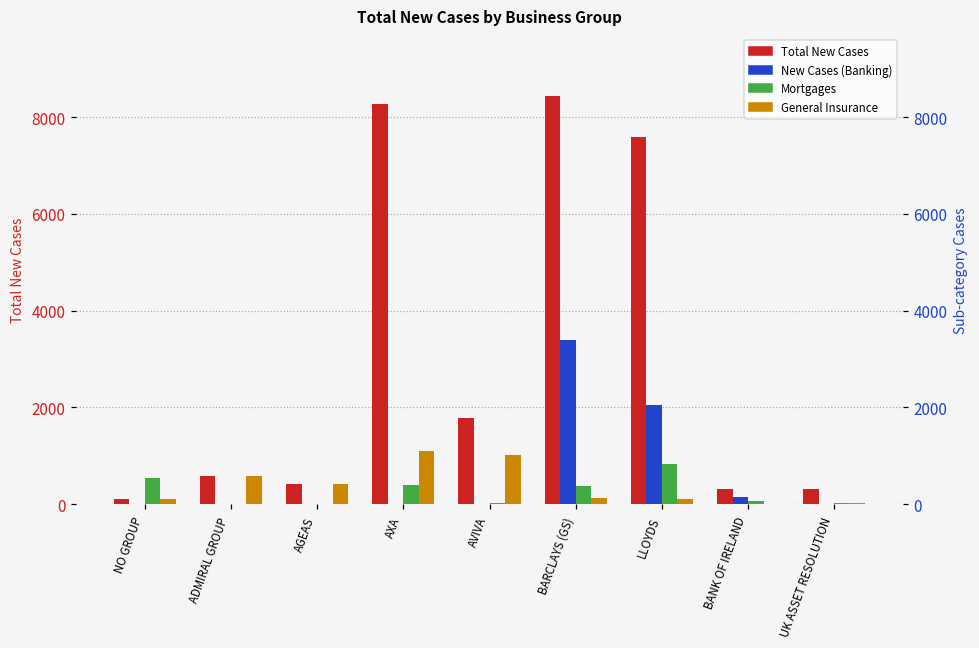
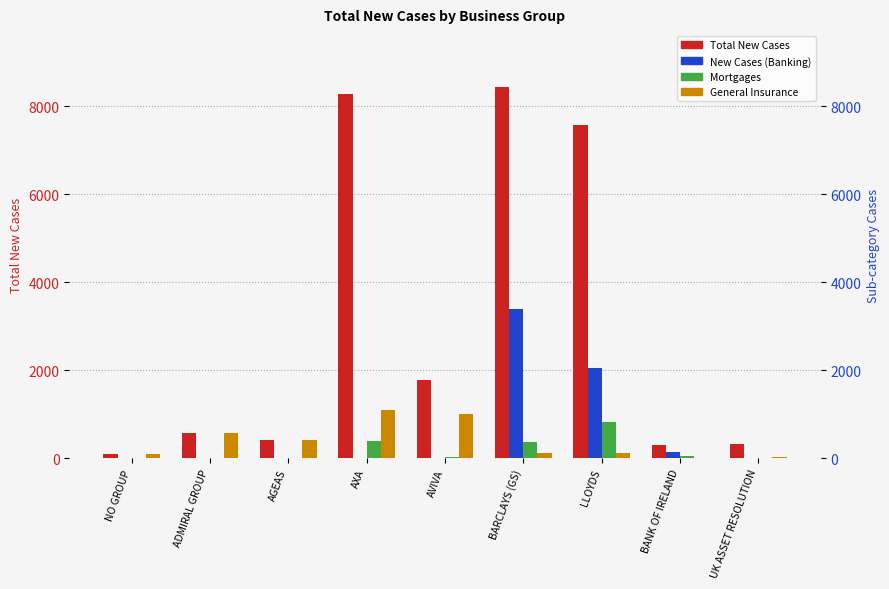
  {
    "Total New Cases": {
      "NO GROUP": 100,
      "ADMIRAL GROUP": 600,
      "AGEAS": 400,
      "AXA": 8300,
      "AVIVA": 1800,
      "BARCLAYS (GS)": 8400,
      "LLOYDS": 7600,
      "BANK OF IRELAND": 300,
      "UK ASSET RESOLUTION": 300
    },
    "New Cases (Banking)": {
      "NO GROUP": 0,
      "ADMIRAL GROUP": 0,
      "AGEAS": 0,
      "AVIVA": 0,
      "BARCLAYS (GS)": 3400,
      "LLOYDS": 2100,
      "BANK OF IRELAND": 100
    },
    "Mortgages": {
-     "NO GROUP": 500,
+     "NO GROUP": 0,
      "ADMIRAL GROUP": 0,
      "AGEAS": 0,
      "AXA": 400,
      "BARCLAYS (GS)": 400,
      "LLOYDS": 800
    },
    "General Insurance": {
      "NO GROUP": 100,
      "ADMIRAL GROUP": 600,
      "AGEAS": 400,
      "AXA": 1100,
      "AVIVA": 1000,
      "BARCLAYS (GS)": 100,
      "LLOYDS": 100
    }
  }
